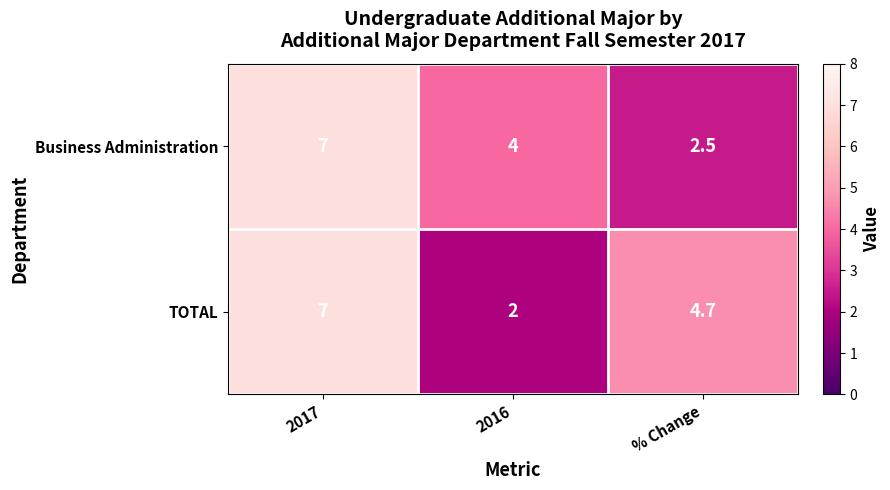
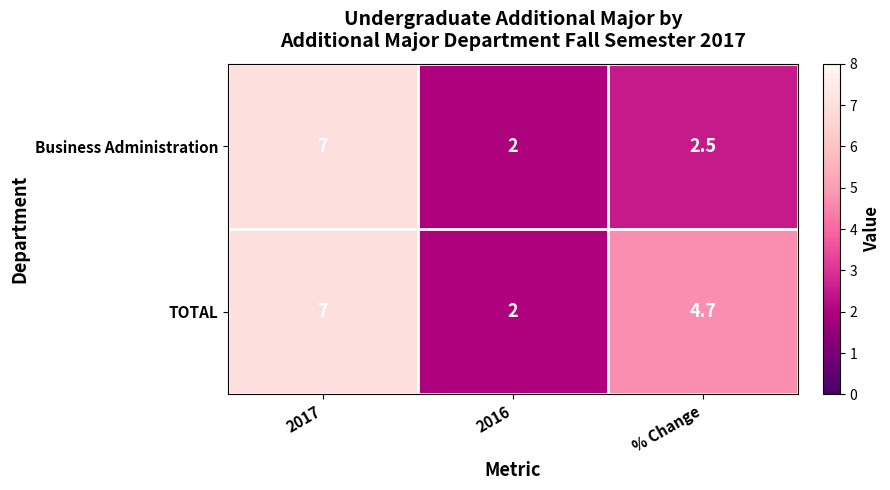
  {
    "Business Administration": {
-     "2016": 4,
+     "2016": 2,
      "% Change": 2.5
    },
    "TOTAL": {
      "2016": 2,
      "% Change": 4.7
    }
  }
